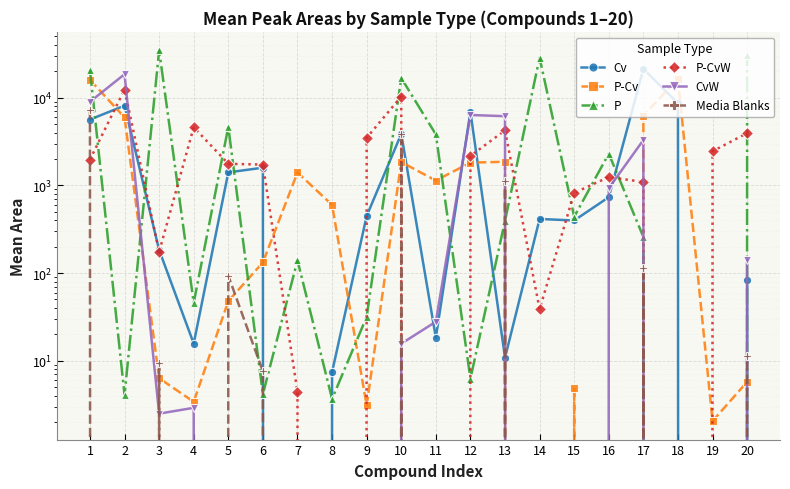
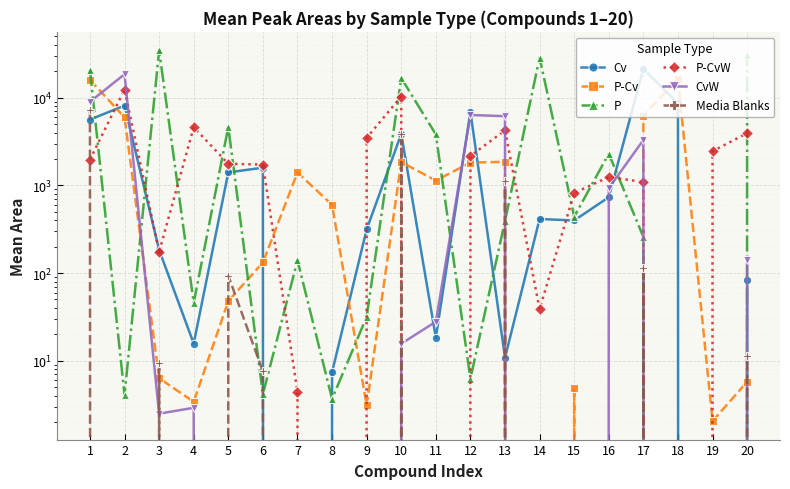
  {
    "Cv": {
      "1": 6000,
      "2": 8000,
      "4": 16,
      "5": 1400,
      "6": 1600,
      "8": 7,
-     "9": 400,
+     "9": 320,
      "11": 18,
      "12": 7000,
      "13": 11,
      "14": 400,
      "15": 400,
      "16": 700,
      "20": 80
    },
    "P-Cv": {
      "1": 16000,
      "2": 6000,
      "3": 6,
      "4": 3.4,
      "5": 50,
      "6": 130,
      "7": 1400,
      "8": 600,
      "9": 3,
      "10": 1800,
      "11": 1100,
      "12": 1800,
      "13": 1900,
      "15": 5,
      "19": 2,
      "20": 6
    },
    "P": {
      "1": 21000,
      "2": 4,
      "3": 35000,
      "4": 50,
      "5": 5000,
      "6": 4,
      "7": 140,
      "8": 3.7,
      "9": 32,
      "10": 17000,
      "11": 4000,
      "12": 6,
      "13": 400,
      "14": 29000,
      "15": 400,
      "16": 2300,
      "17": 260
    },
    "P-CvW": {
      "1": 2000,
      "2": 12000,
      "4": 5000,
      "5": 1800,
      "6": 1700,
      "7": 4,
      "9": 3500,
      "10": 10000,
      "12": 2200,
      "13": 4000,
      "14": 40,
      "15": 800,
      "16": 1200,
      "17": 1100,
      "19": 2500,
      "20": 4000
    },
    "CvW": {
      "1": 9000,
      "2": 19000,
      "3": 2.5,
      "4": 3,
      "10": 16,
      "11": 28,
      "12": 6000,
      "13": 6000,
      "16": 900,
      "17": 3300,
      "20": 140
    },
    "Media Blanks": {
      "1": 7000,
      "3": 9,
      "5": 90,
      "6": 8,
      "13": 1100,
      "17": 120,
      "20": 11
    }
  }
